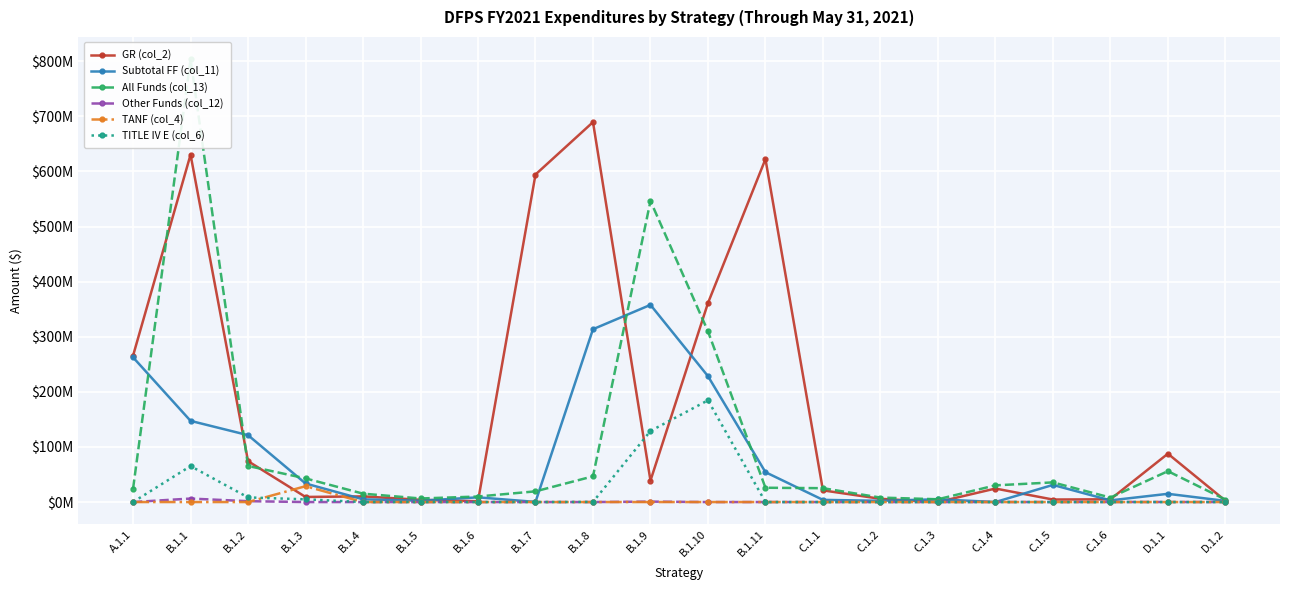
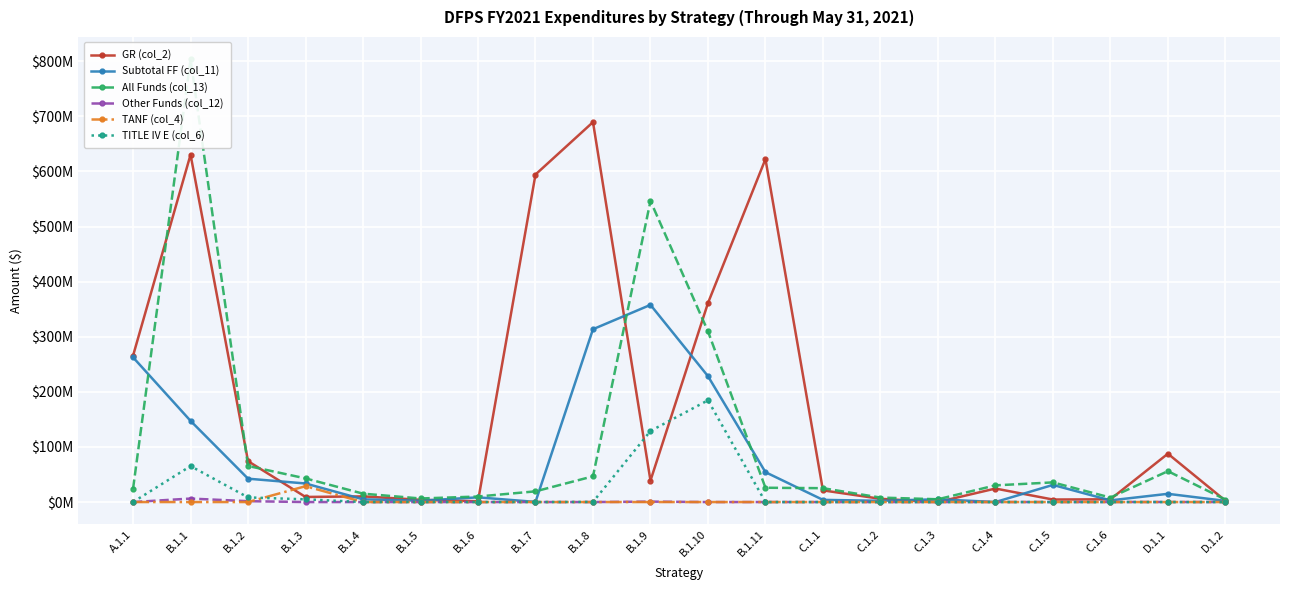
  {
    "GR (col_2)": {
      "B.1.1": "$630000000",
      "B.1.2": "$70000000",
      "B.1.4": "$10000000",
      "B.1.7": "$590000000",
      "B.1.8": "$690000000",
      "B.1.9": "$40000000",
      "B.1.10": "$360000000",
      "B.1.11": "$620000000",
      "C.1.4": "$20000000",
      "D.1.1": "$90000000"
    },
    "Subtotal FF (col_11)": {
      "B.1.1": "$150000000",
-     "B.1.2": "$120000000",
+     "B.1.2": "$40000000",
      "B.1.3": "$30000000",
      "B.1.4": "$0",
      "B.1.8": "$310000000",
      "B.1.9": "$360000000",
      "B.1.10": "$230000000",
      "B.1.11": "$50000000",
      "D.1.1": "$10000000"
    },
    "Other Funds (col_12)": {
      "B.1.1": "$10000000",
      "B.1.3": "$0"
    },
    "TANF (col_4)": {
      "B.1.1": "$0",
      "B.1.3": "$30000000"
    }
  }
